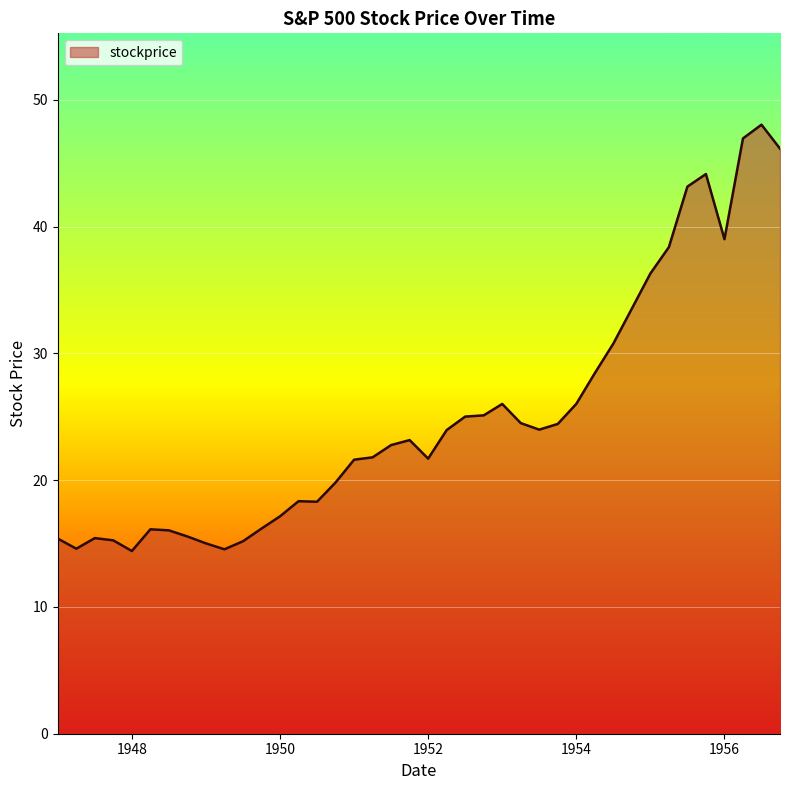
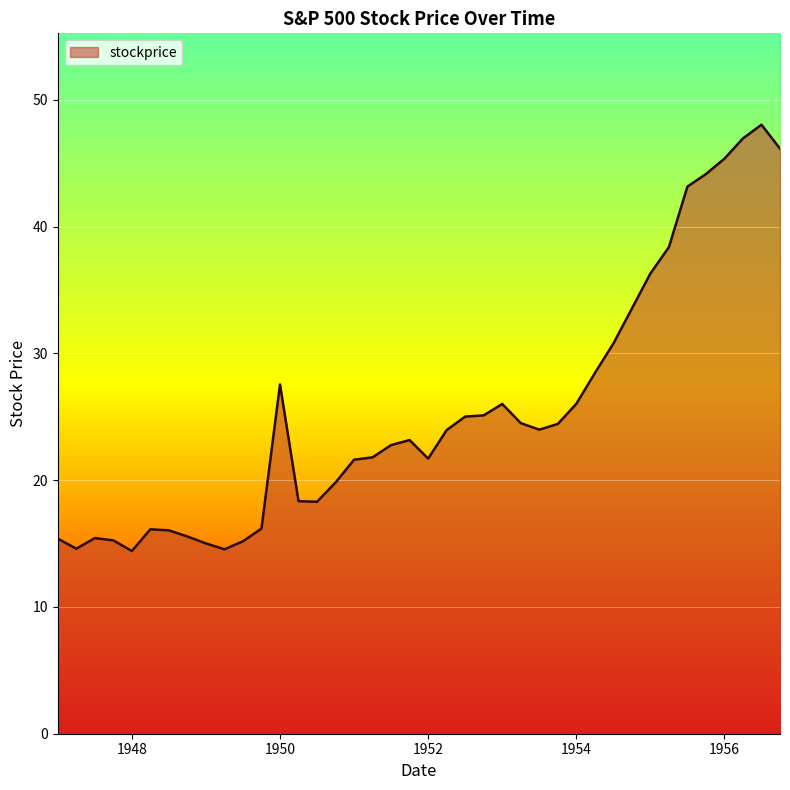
  {
    "1948": 14.4,
-   "1950": 17.1,
+   "1950": 27.6,
    "1952": 21.7,
    "1954": 26.0,
-   "1956": 39.0
+   "1956": 45.4
  }
